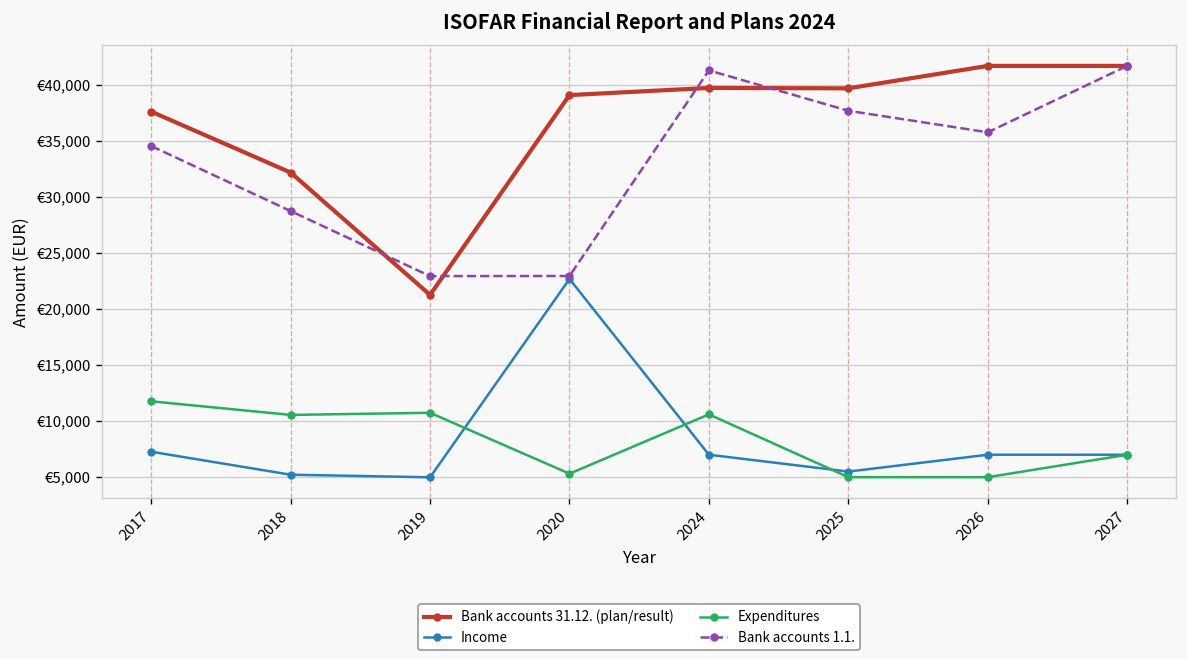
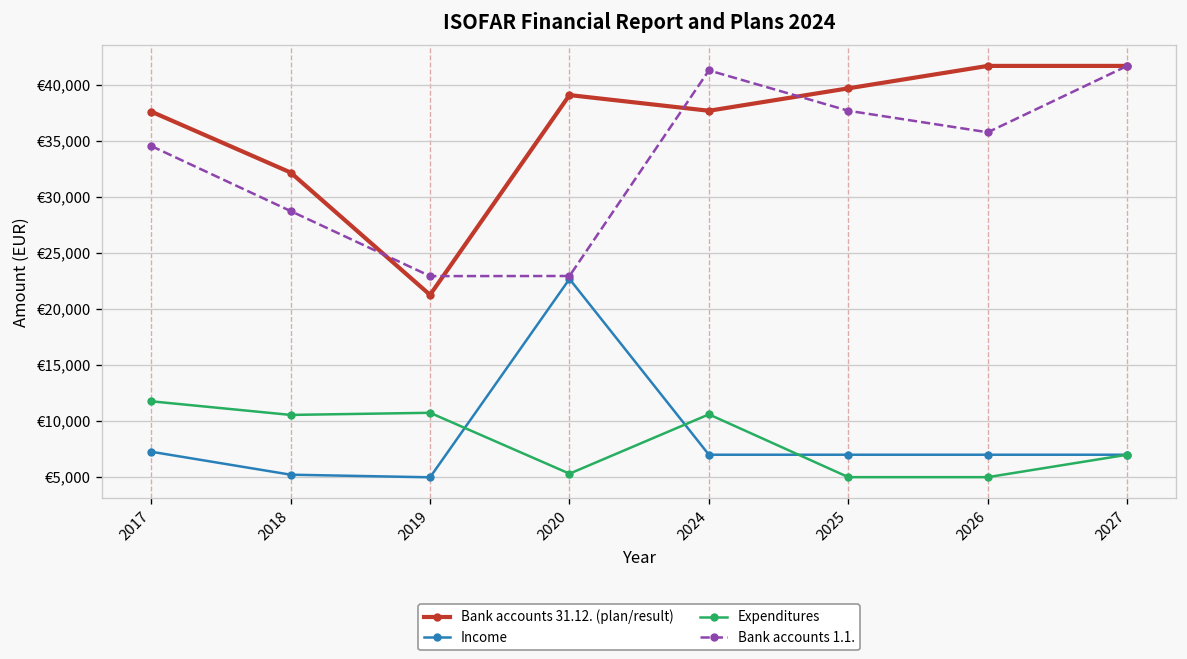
  {
    "Bank accounts 31.12. (plan/result)": {
      "2017": "€38,000",
      "2018": "€32,000",
      "2019": "€21,000",
      "2020": "€39,000",
-     "2024": "€40,000",
+     "2024": "€38,000",
      "2025": "€40,000",
      "2026": "€42,000"
    },
    "Income": {
      "2017": "€7,000",
      "2018": "€5,000",
      "2019": "€5,000",
      "2024": "€7,000",
-     "2025": "€5,000",
+     "2025": "€7,000",
      "2026": "€7,000"
    },
    "Expenditures": {
      "2017": "€12,000",
      "2018": "€11,000",
      "2019": "€11,000",
      "2020": "€5,000",
      "2024": "€11,000",
      "2025": "€5,000",
      "2026": "€5,000"
    },
    "Bank accounts 1.1.": {
      "2017": "€35,000",
      "2018": "€29,000",
      "2019": "€23,000",
      "2024": "€41,000",
      "2025": "€38,000",
      "2026": "€36,000"
    }
  }
